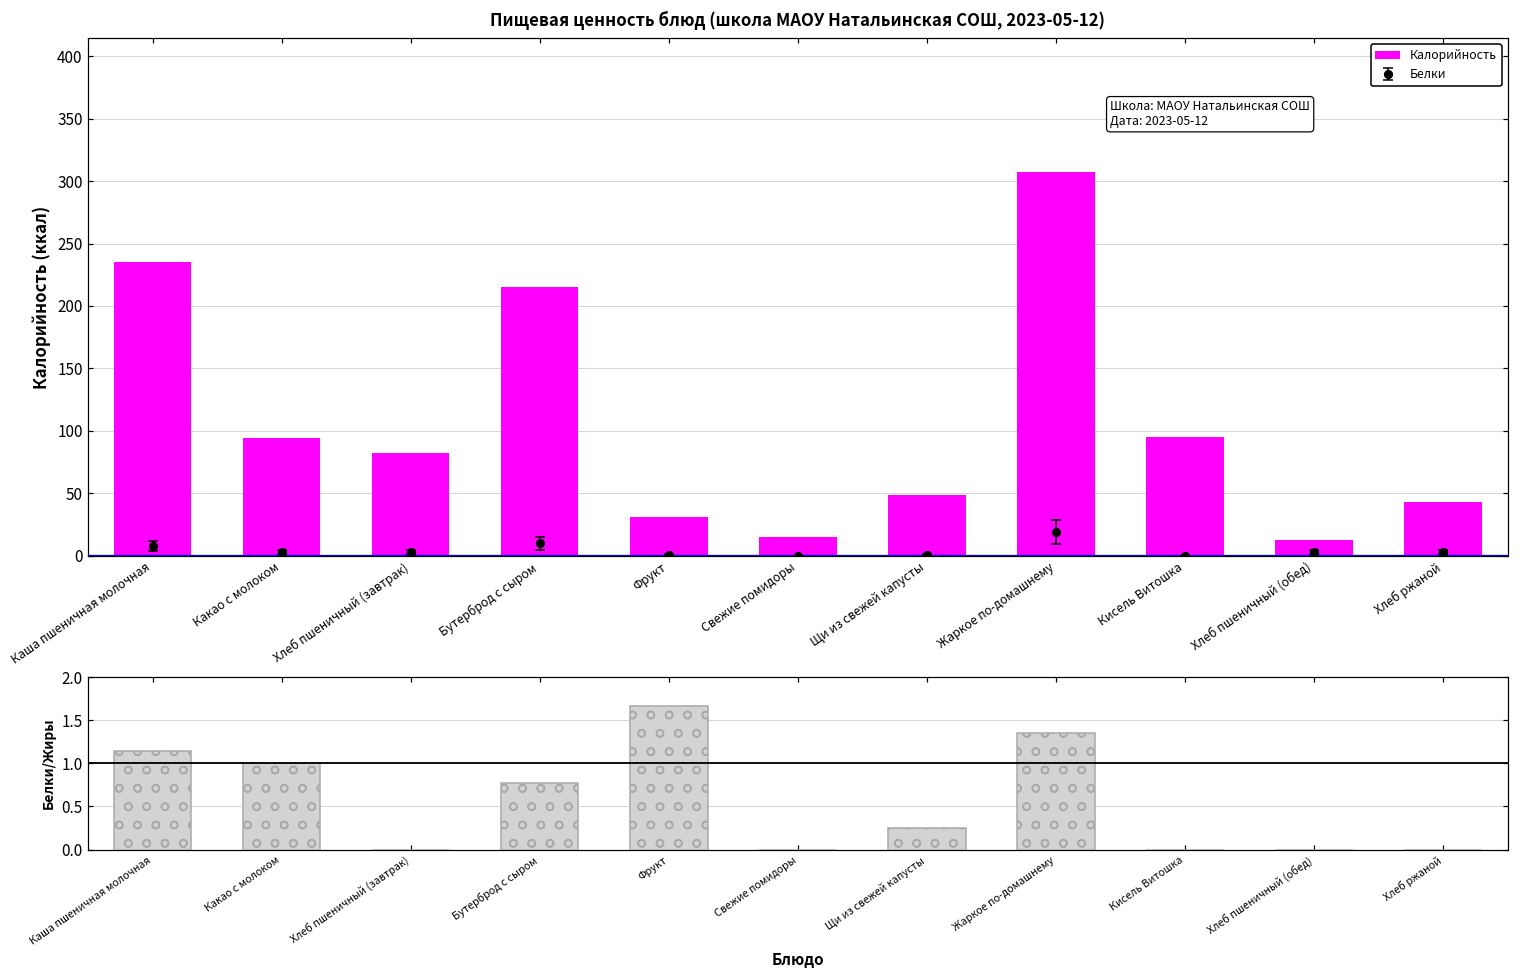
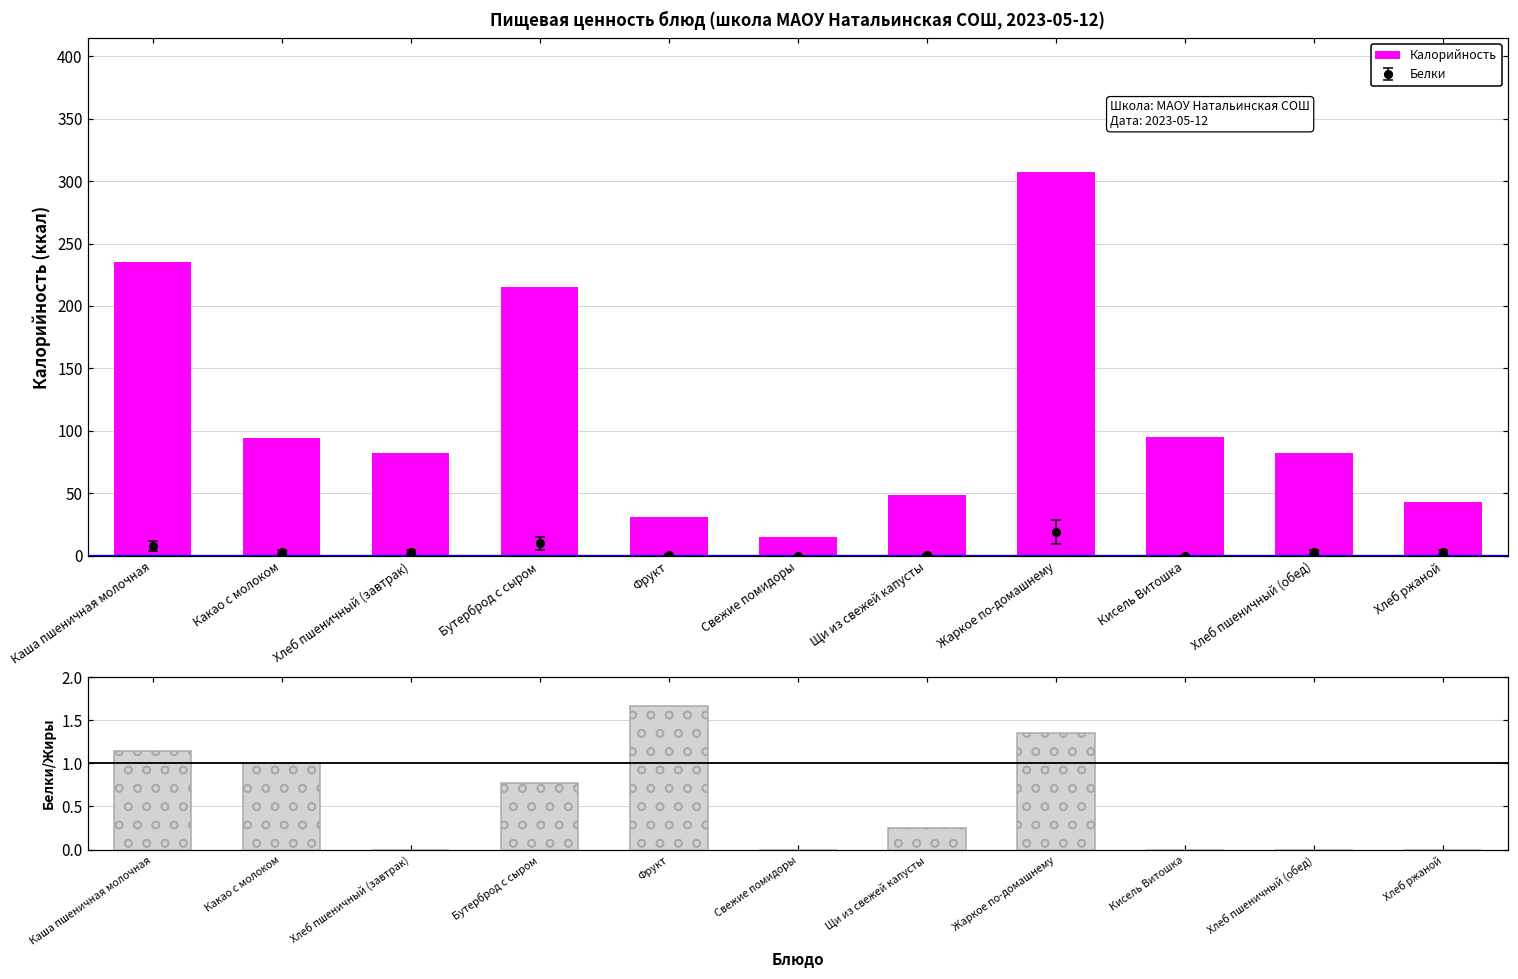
  {
    "Пищевая ценность блюд (школа МАОУ Натальинская СОШ, 2023-05-12)": {
      "Калорийность": {
        "Каша пшеничная молочная": 235,
        "Какао с молоком": 94,
        "Хлеб пшеничный (завтрак)": 82,
        "Бутерброд с сыром": 215,
        "Фрукт": 31,
        "Свежие помидоры": 15,
        "Щи из свежей капусты": 49,
        "Жаркое по-домашнему": 307,
        "Кисель Витошка": 95,
-       "Хлеб пшеничный (обед)": 13,
+       "Хлеб пшеничный (обед)": 82,
        "Хлеб ржаной": 43
      }
    }
  }
